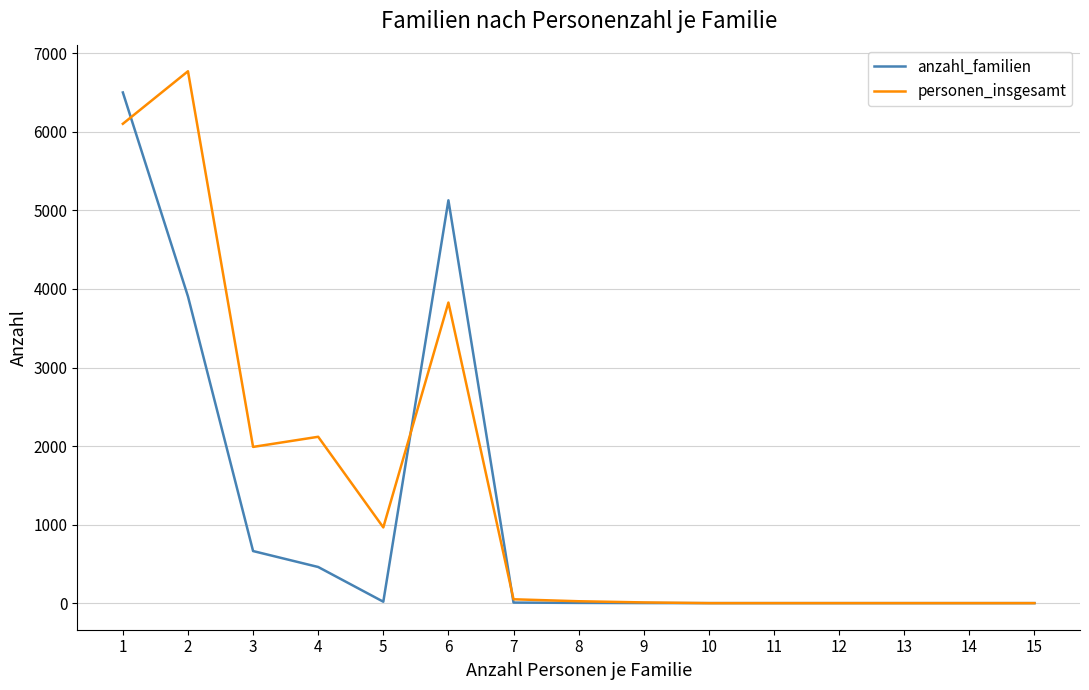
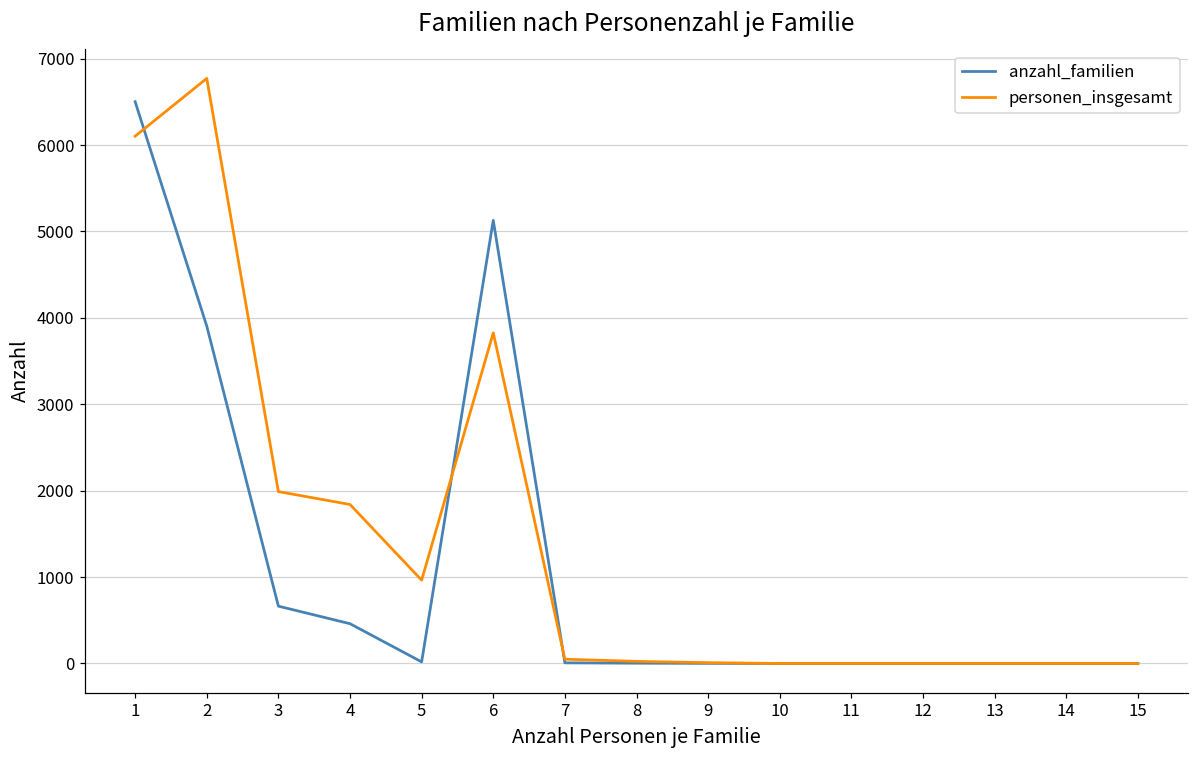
  {
    "anzahl_familien": {
      "1": 6500,
      "2": 3900,
      "3": 700,
      "4": 500,
      "5": 0,
      "6": 5100,
      "7": 0
    },
    "personen_insgesamt": {
      "1": 6100,
      "2": 6800,
      "3": 2000,
-     "4": 2100,
+     "4": 1800,
      "5": 1000,
      "6": 3800,
      "7": 0
    }
  }
